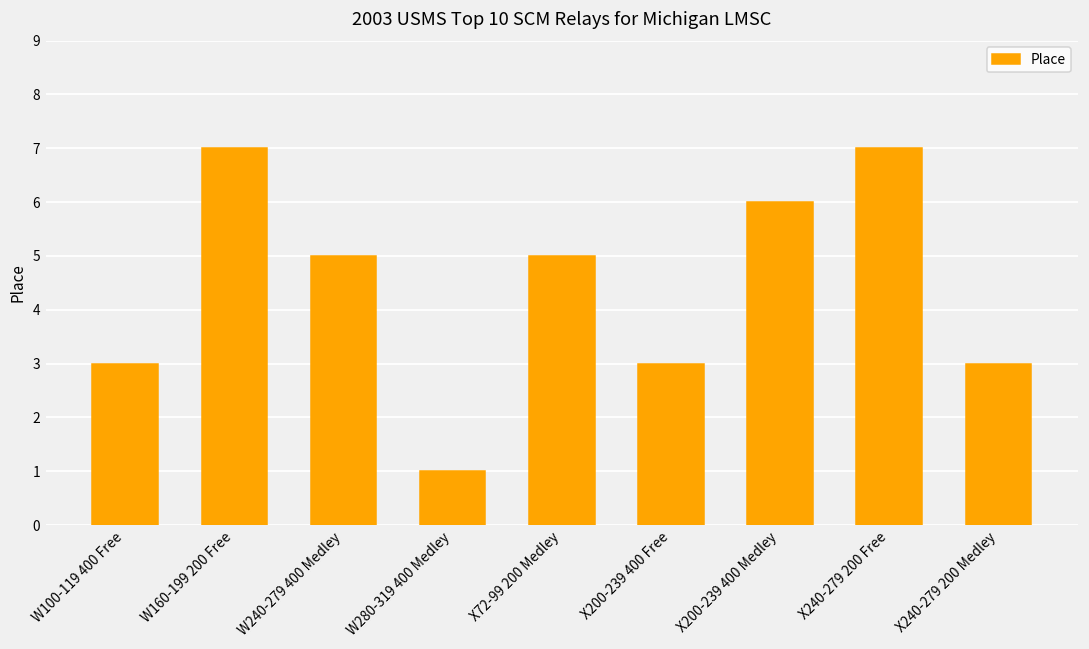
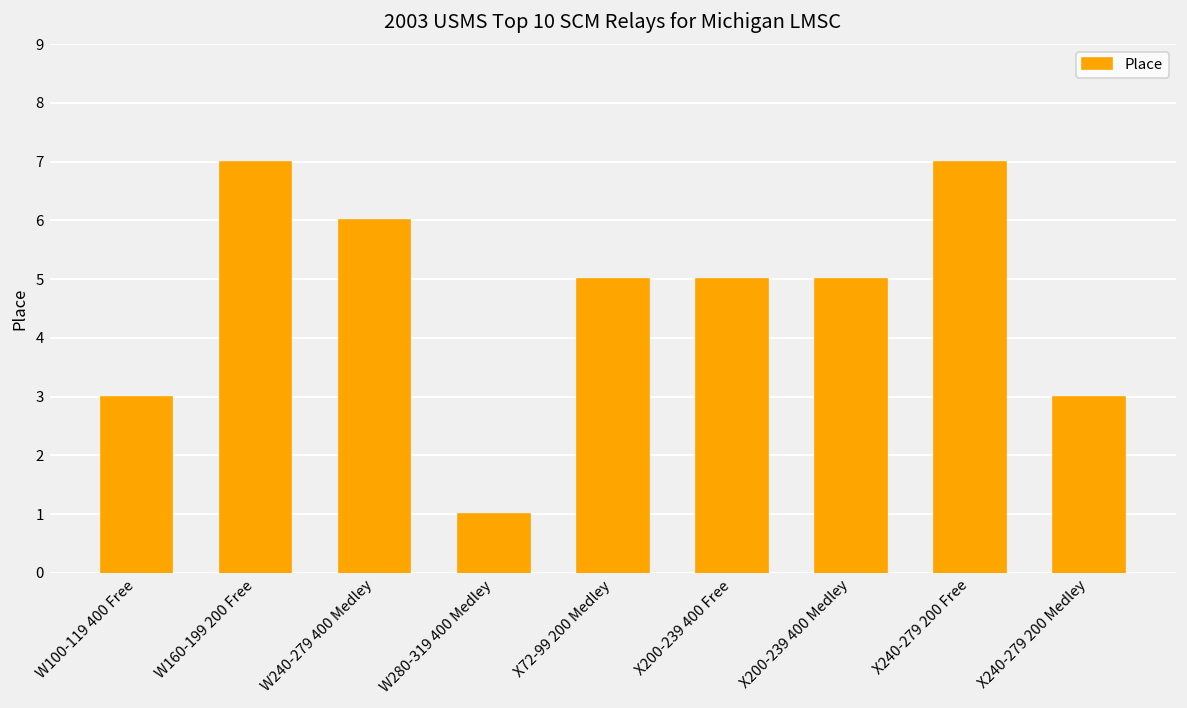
  {
    "W100-119 400 Free": 3,
    "W160-199 200 Free": 7,
-   "W240-279 400 Medley": 5,
+   "W240-279 400 Medley": 6,
    "W280-319 400 Medley": 1,
    "X72-99 200 Medley": 5,
-   "X200-239 400 Free": 3,
-   "X200-239 400 Medley": 6,
+   "X200-239 400 Free": 5,
+   "X200-239 400 Medley": 5,
    "X240-279 200 Free": 7,
    "X240-279 200 Medley": 3
  }
